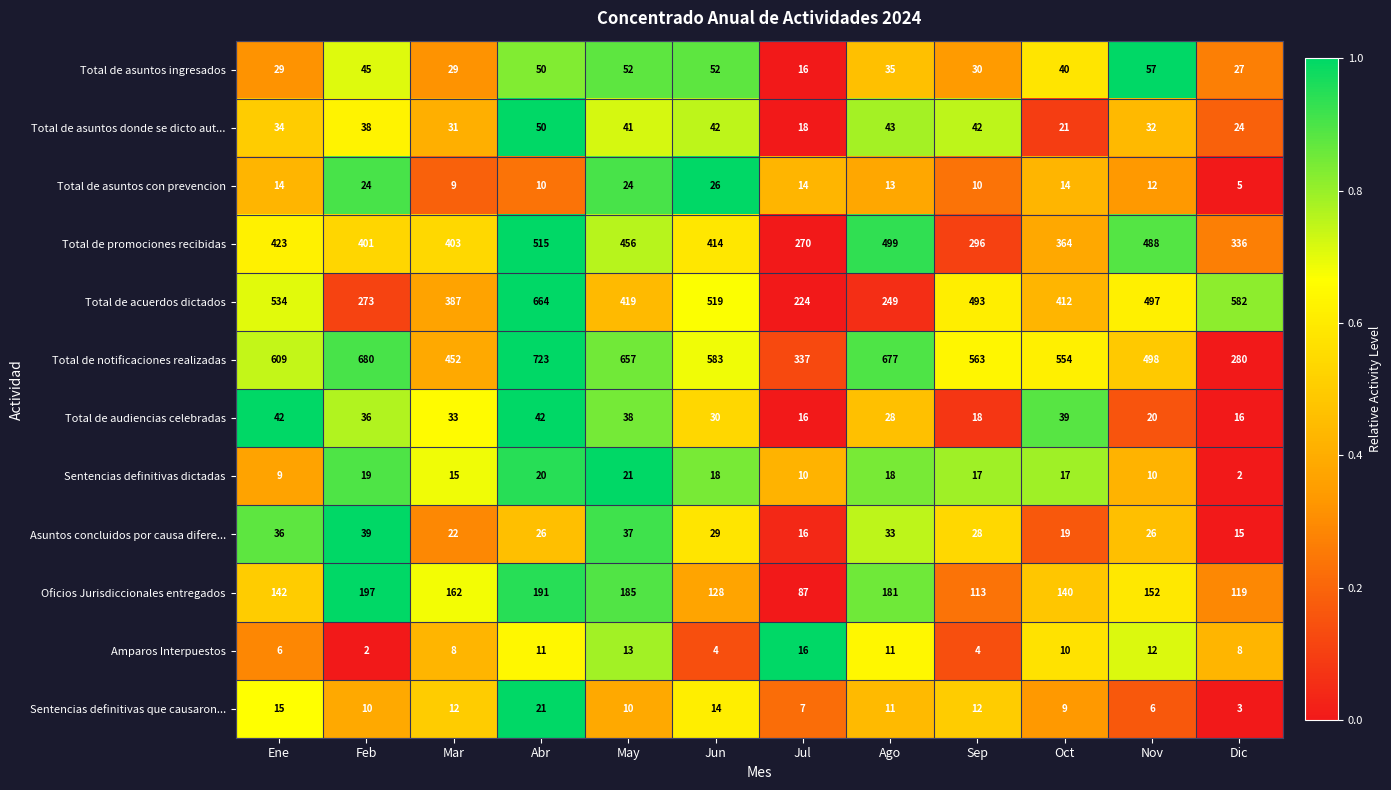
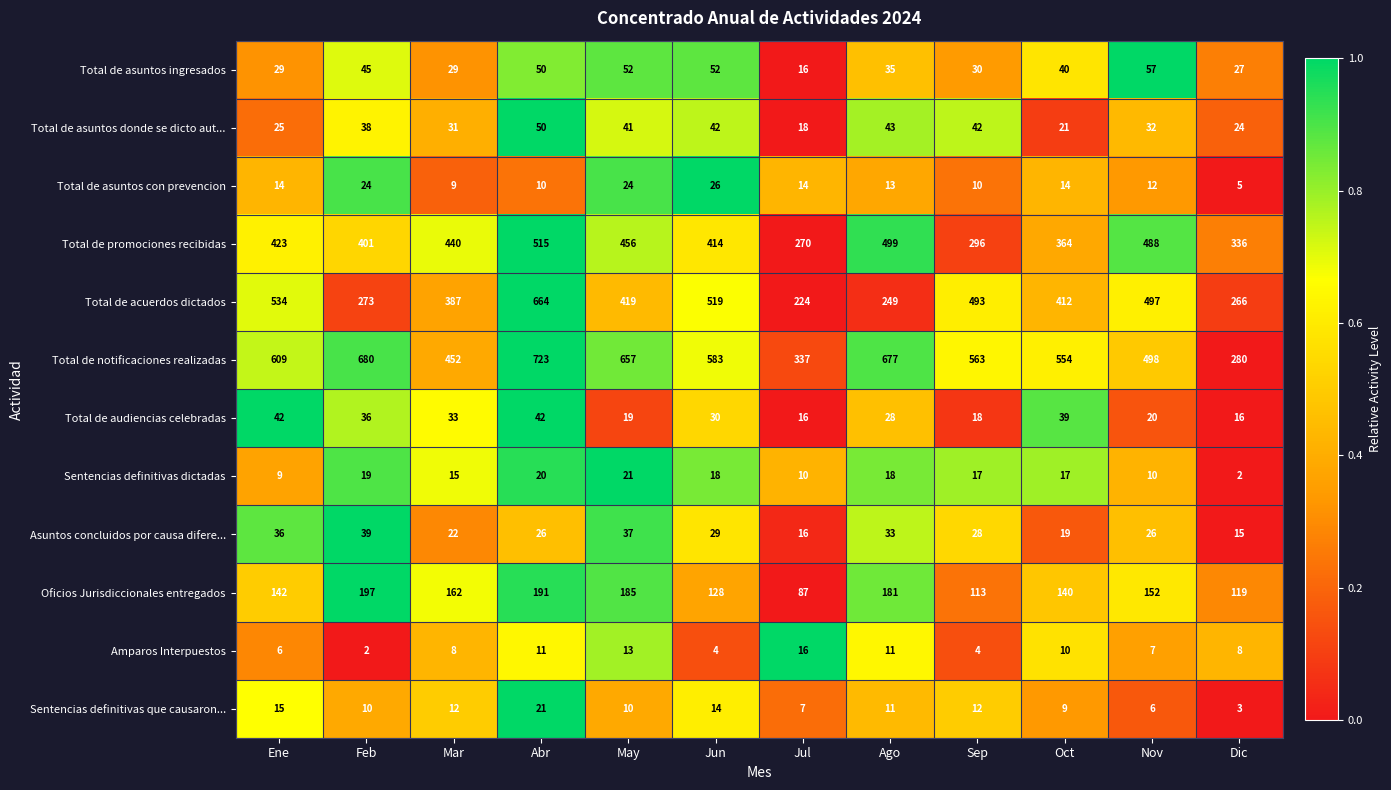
  {
    "Total de asuntos ingresados": {
      "Ene": 29,
      "Feb": 45,
      "Mar": 29,
      "Abr": 50,
      "May": 52,
      "Jun": 52,
      "Jul": 16,
      "Ago": 35,
      "Sep": 30,
      "Oct": 40,
      "Nov": 57,
      "Dic": 27
    },
    "Total de asuntos donde se dicto aut...": {
-     "Ene": 34,
+     "Ene": 25,
      "Feb": 38,
      "Mar": 31,
      "Abr": 50,
      "May": 41,
      "Jun": 42,
      "Jul": 18,
      "Ago": 43,
      "Sep": 42,
      "Oct": 21,
      "Nov": 32,
      "Dic": 24
    },
    "Total de asuntos con prevencion": {
      "Ene": 14,
      "Feb": 24,
      "Mar": 9,
      "Abr": 10,
      "May": 24,
      "Jun": 26,
      "Jul": 14,
      "Ago": 13,
      "Sep": 10,
      "Oct": 14,
      "Nov": 12,
      "Dic": 5
    },
    "Total de promociones recibidas": {
      "Ene": 423,
      "Feb": 401,
-     "Mar": 403,
+     "Mar": 440,
      "Abr": 515,
      "May": 456,
      "Jun": 414,
      "Jul": 270,
      "Ago": 499,
      "Sep": 296,
      "Oct": 364,
      "Nov": 488,
      "Dic": 336
    },
    "Total de acuerdos dictados": {
      "Ene": 534,
      "Feb": 273,
      "Mar": 387,
      "Abr": 664,
      "May": 419,
      "Jun": 519,
      "Jul": 224,
      "Ago": 249,
      "Sep": 493,
      "Oct": 412,
      "Nov": 497,
-     "Dic": 582
+     "Dic": 266
    },
    "Total de notificaciones realizadas": {
      "Ene": 609,
      "Feb": 680,
      "Mar": 452,
      "Abr": 723,
      "May": 657,
      "Jun": 583,
      "Jul": 337,
      "Ago": 677,
      "Sep": 563,
      "Oct": 554,
      "Nov": 498,
      "Dic": 280
    },
    "Total de audiencias celebradas": {
      "Ene": 42,
      "Feb": 36,
      "Mar": 33,
      "Abr": 42,
-     "May": 38,
+     "May": 19,
      "Jun": 30,
      "Jul": 16,
      "Ago": 28,
      "Sep": 18,
      "Oct": 39,
      "Nov": 20,
      "Dic": 16
    },
    "Sentencias definitivas dictadas": {
      "Ene": 9,
      "Feb": 19,
      "Mar": 15,
      "Abr": 20,
      "May": 21,
      "Jun": 18,
      "Jul": 10,
      "Ago": 18,
      "Sep": 17,
      "Oct": 17,
      "Nov": 10,
      "Dic": 2
    },
    "Asuntos concluidos por causa difere...": {
      "Ene": 36,
      "Feb": 39,
      "Mar": 22,
      "Abr": 26,
      "May": 37,
      "Jun": 29,
      "Jul": 16,
      "Ago": 33,
      "Sep": 28,
      "Oct": 19,
      "Nov": 26,
      "Dic": 15
    },
    "Oficios Jurisdiccionales entregados": {
      "Ene": 142,
      "Feb": 197,
      "Mar": 162,
      "Abr": 191,
      "May": 185,
      "Jun": 128,
      "Jul": 87,
      "Ago": 181,
      "Sep": 113,
      "Oct": 140,
      "Nov": 152,
      "Dic": 119
    },
    "Amparos Interpuestos": {
      "Ene": 6,
      "Feb": 2,
      "Mar": 8,
      "Abr": 11,
      "May": 13,
      "Jun": 4,
      "Jul": 16,
      "Ago": 11,
      "Sep": 4,
      "Oct": 10,
-     "Nov": 12,
+     "Nov": 7,
      "Dic": 8
    },
    "Sentencias definitivas que causaron...": {
      "Ene": 15,
      "Feb": 10,
      "Mar": 12,
      "Abr": 21,
      "May": 10,
      "Jun": 14,
      "Jul": 7,
      "Ago": 11,
      "Sep": 12,
      "Oct": 9,
      "Nov": 6,
      "Dic": 3
    }
  }
